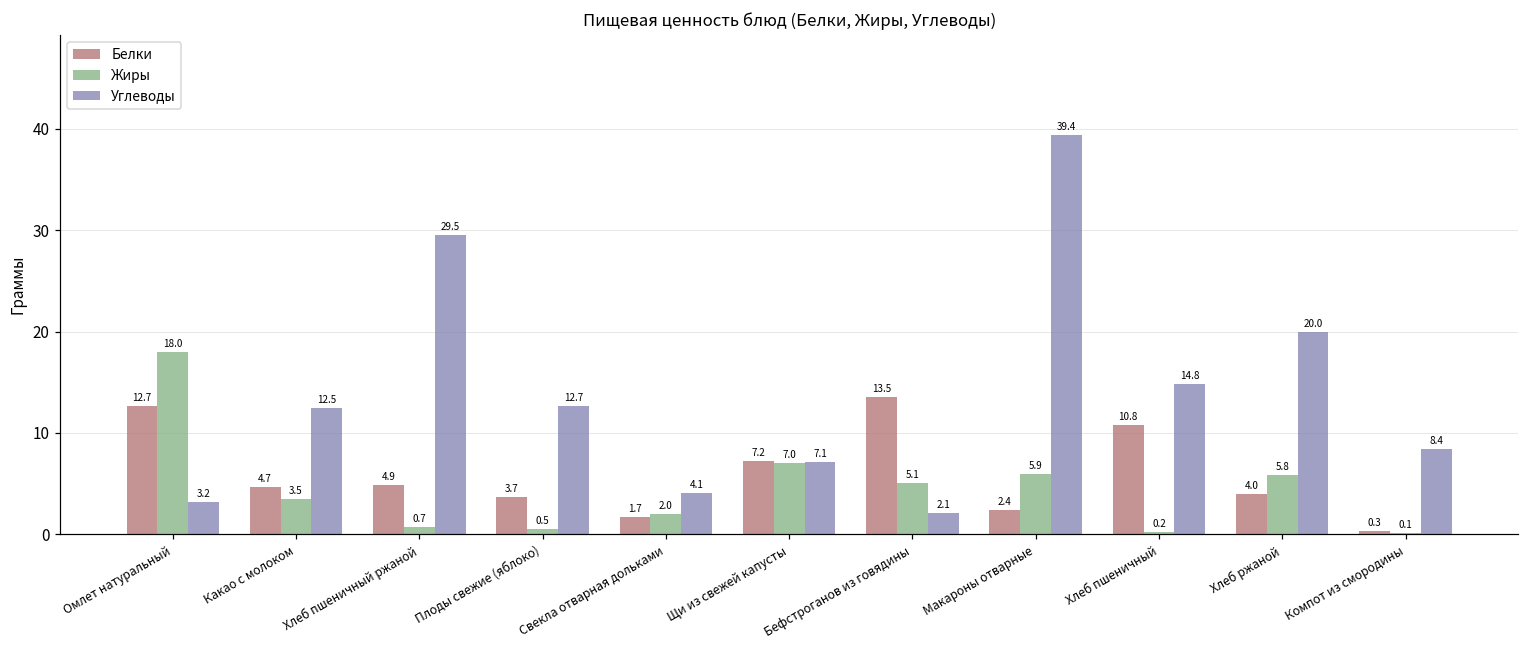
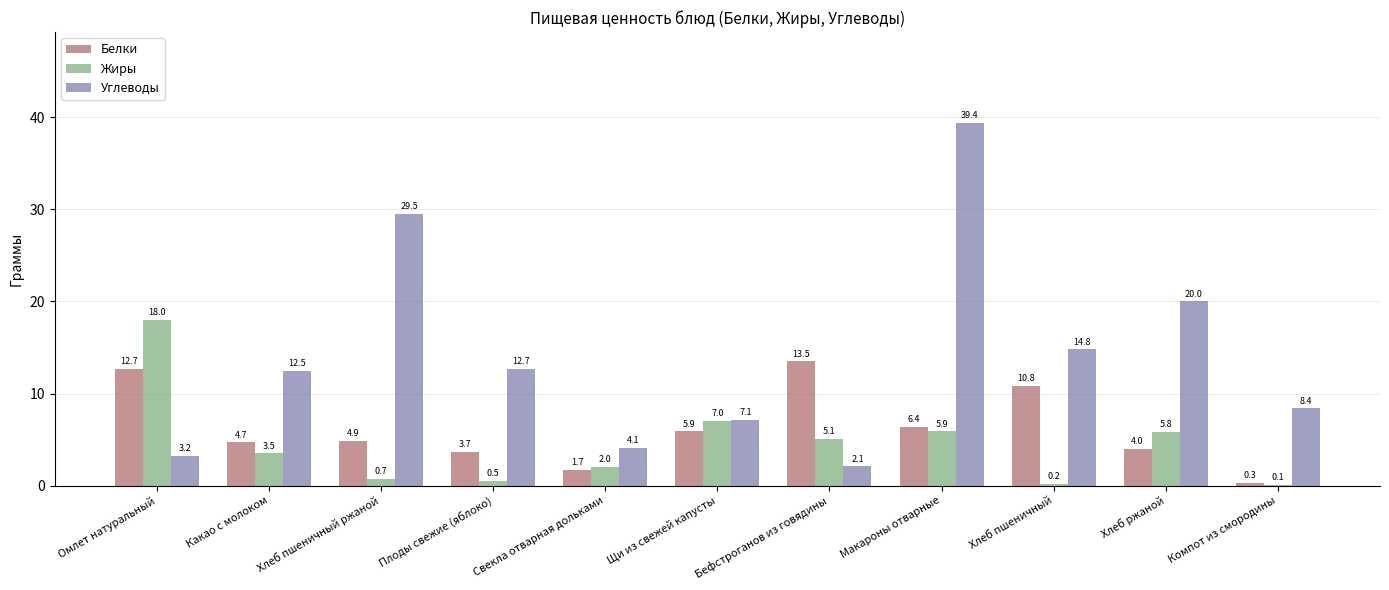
  {
    "Белки": {
      "Омлет натуральный": 12.7,
      "Какао с молоком": 4.7,
      "Хлеб пшеничный ржаной": 4.9,
      "Плоды свежие (яблоко)": 3.7,
      "Свекла отварная дольками": 1.7,
-     "Щи из свежей капусты": 7.2,
+     "Щи из свежей капусты": 5.9,
      "Бефстроганов из говядины": 13.5,
-     "Макароны отварные": 2.4,
+     "Макароны отварные": 6.4,
      "Хлеб пшеничный": 10.8,
      "Хлеб ржаной": 4.0,
      "Компот из смородины": 0.3
    },
    "Жиры": {
      "Омлет натуральный": 18.0,
      "Какао с молоком": 3.5,
      "Хлеб пшеничный ржаной": 0.7,
      "Плоды свежие (яблоко)": 0.5,
      "Свекла отварная дольками": 2.0,
      "Щи из свежей капусты": 7.0,
      "Бефстроганов из говядины": 5.1,
      "Макароны отварные": 5.9,
      "Хлеб пшеничный": 0.2,
      "Хлеб ржаной": 5.8,
      "Компот из смородины": 0.1
    },
    "Углеводы": {
      "Омлет натуральный": 3.2,
      "Какао с молоком": 12.5,
      "Хлеб пшеничный ржаной": 29.5,
      "Плоды свежие (яблоко)": 12.7,
      "Свекла отварная дольками": 4.1,
      "Щи из свежей капусты": 7.1,
      "Бефстроганов из говядины": 2.1,
      "Макароны отварные": 39.4,
      "Хлеб пшеничный": 14.8,
      "Хлеб ржаной": 20.0,
      "Компот из смородины": 8.4
    }
  }
